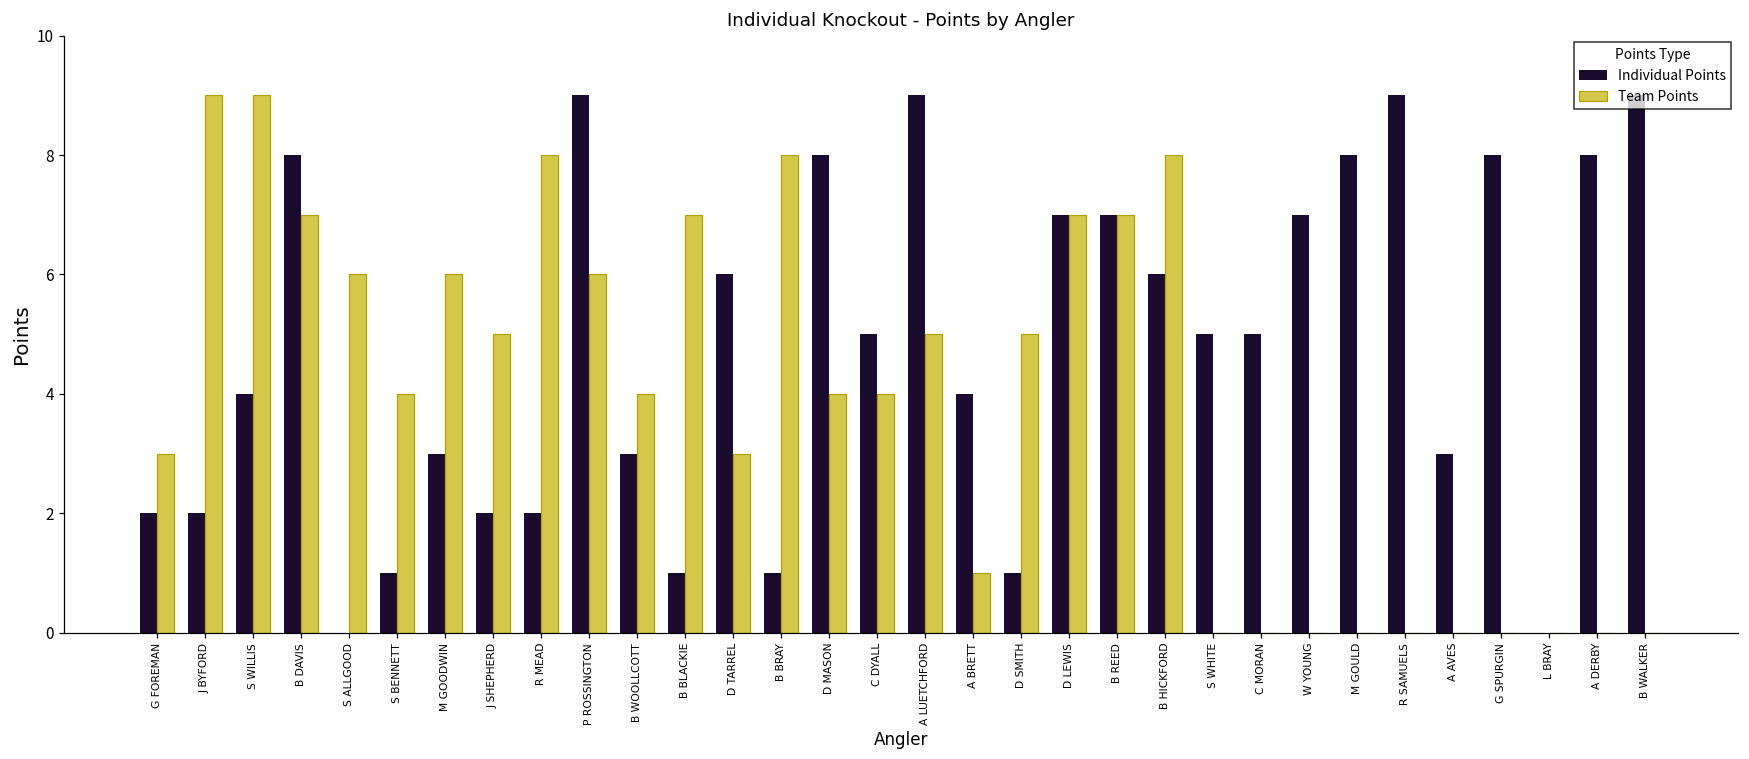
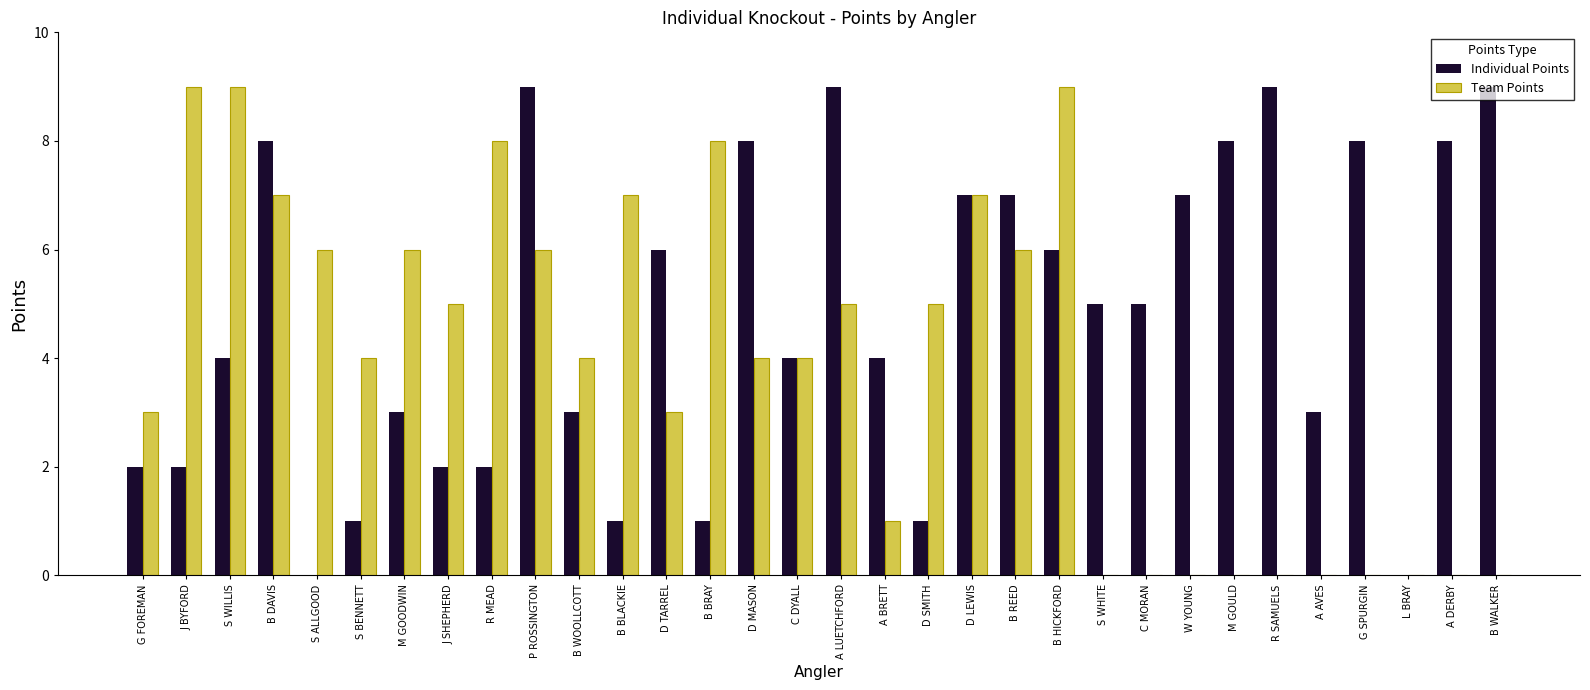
  {
    "Individual Points": {
      "G FOREMAN": 2,
      "J BYFORD": 2,
      "S WILLIS": 4,
      "B DAVIS": 8,
      "S ALLGOOD": 0,
      "S BENNETT": 1,
      "M GOODWIN": 3,
      "J SHEPHERD": 2,
      "R MEAD": 2,
      "P ROSSINGTON": 9,
      "B WOOLLCOTT": 3,
      "B BLACKIE": 1,
      "D TARREL": 6,
      "B BRAY": 1,
      "D MASON": 8,
-     "C DYALL": 5,
+     "C DYALL": 4,
      "A LUETCHFORD": 9,
      "A BRETT": 4,
      "D SMITH": 1,
      "D LEWIS": 7,
      "B REED": 7,
      "B HICKFORD": 6,
      "S WHITE": 5,
      "C MORAN": 5,
      "W YOUNG": 7,
      "M GOULD": 8,
      "R SAMUELS": 9,
      "A AVES": 3,
      "G SPURGIN": 8,
      "L BRAY": 0,
      "A DERBY": 8
    },
    "Team Points": {
      "G FOREMAN": 3,
      "J BYFORD": 9,
      "S WILLIS": 9,
      "B DAVIS": 7,
      "S ALLGOOD": 6,
      "S BENNETT": 4,
      "M GOODWIN": 6,
      "J SHEPHERD": 5,
      "R MEAD": 8,
      "P ROSSINGTON": 6,
      "B WOOLLCOTT": 4,
      "B BLACKIE": 7,
      "D TARREL": 3,
      "B BRAY": 8,
      "D MASON": 4,
      "C DYALL": 4,
      "A LUETCHFORD": 5,
      "A BRETT": 1,
      "D SMITH": 5,
      "D LEWIS": 7,
-     "B REED": 7,
-     "B HICKFORD": 8,
+     "B REED": 6,
+     "B HICKFORD": 9,
      "S WHITE": 0,
      "C MORAN": 0,
      "W YOUNG": 0,
      "M GOULD": 0,
      "R SAMUELS": 0,
      "A AVES": 0,
      "G SPURGIN": 0,
      "L BRAY": 0,
      "A DERBY": 0,
      "B WALKER": 0
    }
  }
